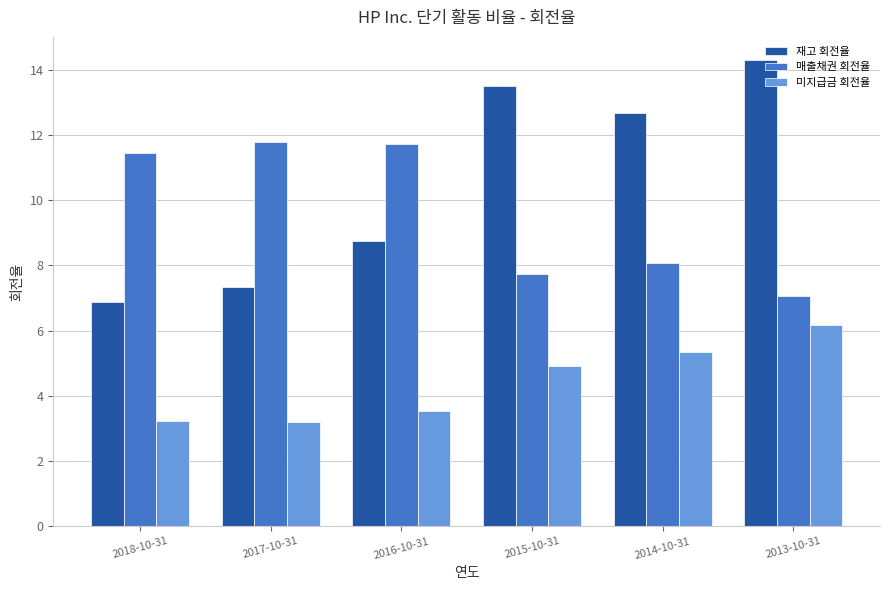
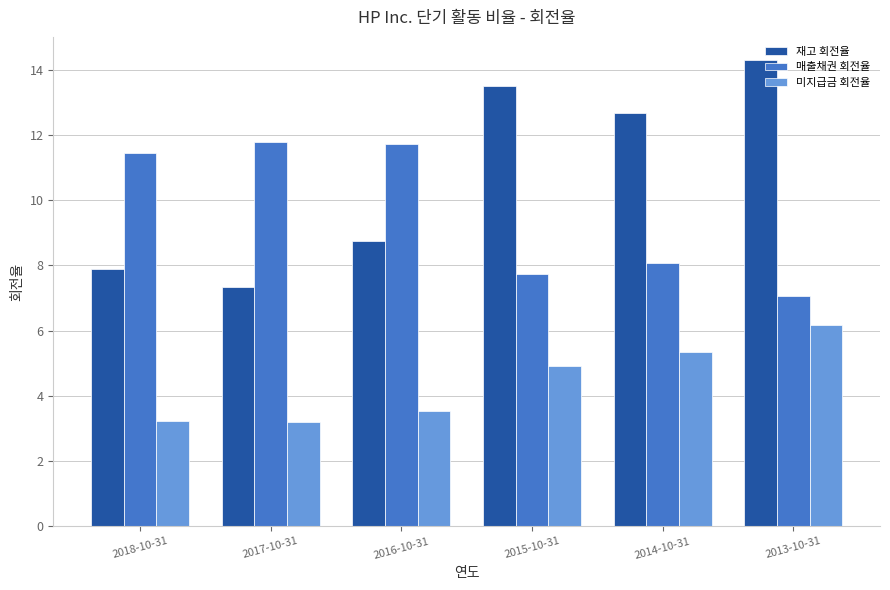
  {
    "재고 회전율": {
-     "2018-10-31": 6.9,
+     "2018-10-31": 7.9,
      "2017-10-31": 7.3,
      "2016-10-31": 8.8,
      "2015-10-31": 13.5,
      "2014-10-31": 12.7,
      "2013-10-31": 14.3
    }
  }
